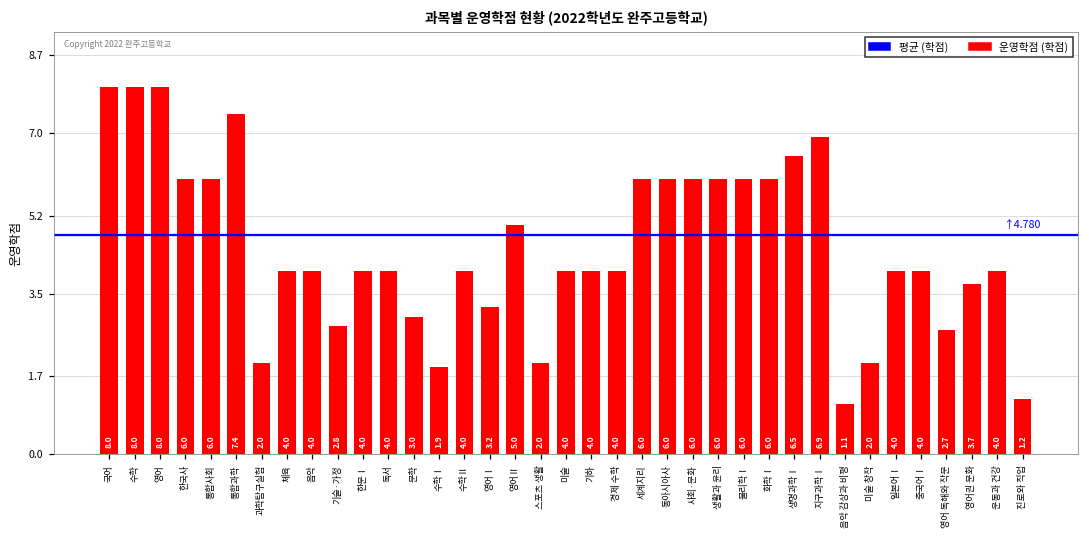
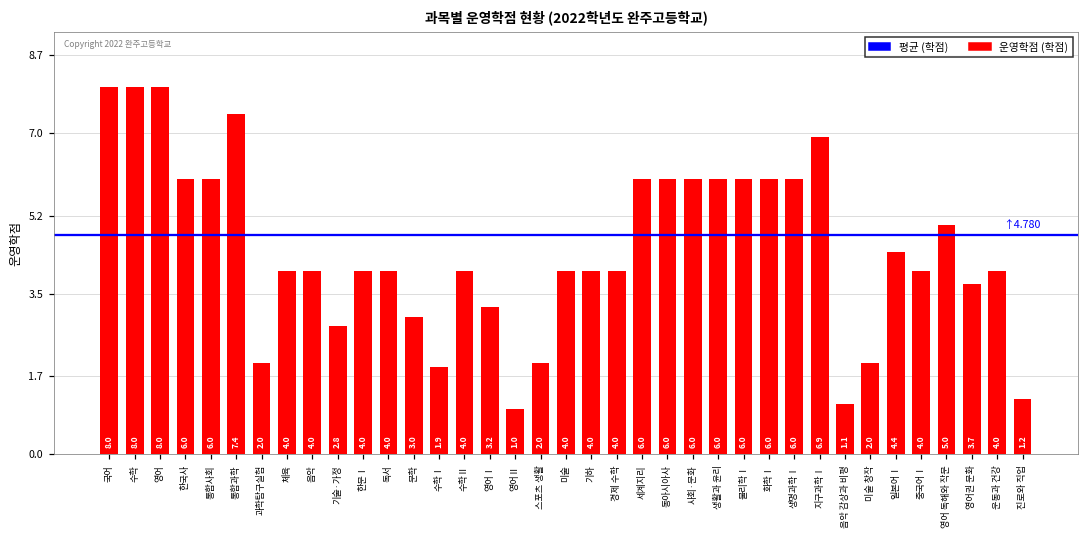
  {
    "국어": 8.0,
    "수학": 8.0,
    "영어": 8.0,
    "한국사": 6.0,
    "통합사회": 6.0,
    "통합과학": 7.4,
    "과학탐구실험": 2.0,
    "체육": 4.0,
    "음악": 4.0,
    "기술·가정": 2.8,
    "한문Ⅰ": 4.0,
    "독서": 4.0,
    "문학": 3.0,
    "수학Ⅰ": 1.9,
    "수학Ⅱ": 4.0,
    "영어Ⅰ": 3.2,
-   "영어Ⅱ": 5.0,
+   "영어Ⅱ": 1.0,
    "스포츠 생활": 2.0,
    "미술": 4.0,
    "기하": 4.0,
    "경제 수학": 4.0,
    "세계지리": 6.0,
    "동아시아사": 6.0,
    "사회·문화": 6.0,
    "생활과 윤리": 6.0,
    "물리학Ⅰ": 6.0,
    "화학Ⅰ": 6.0,
-   "생명과학Ⅰ": 6.5,
+   "생명과학Ⅰ": 6.0,
    "지구과학Ⅰ": 6.9,
    "음악 감상과 비평": 1.1,
    "미술 창작": 2.0,
-   "일본어Ⅰ": 4.0,
+   "일본어Ⅰ": 4.4,
    "중국어Ⅰ": 4.0,
-   "영어 독해와 작문": 2.7,
+   "영어 독해와 작문": 5.0,
    "영어권 문화": 3.7,
    "운동과 건강": 4.0,
    "진로와 직업": 1.2
  }
